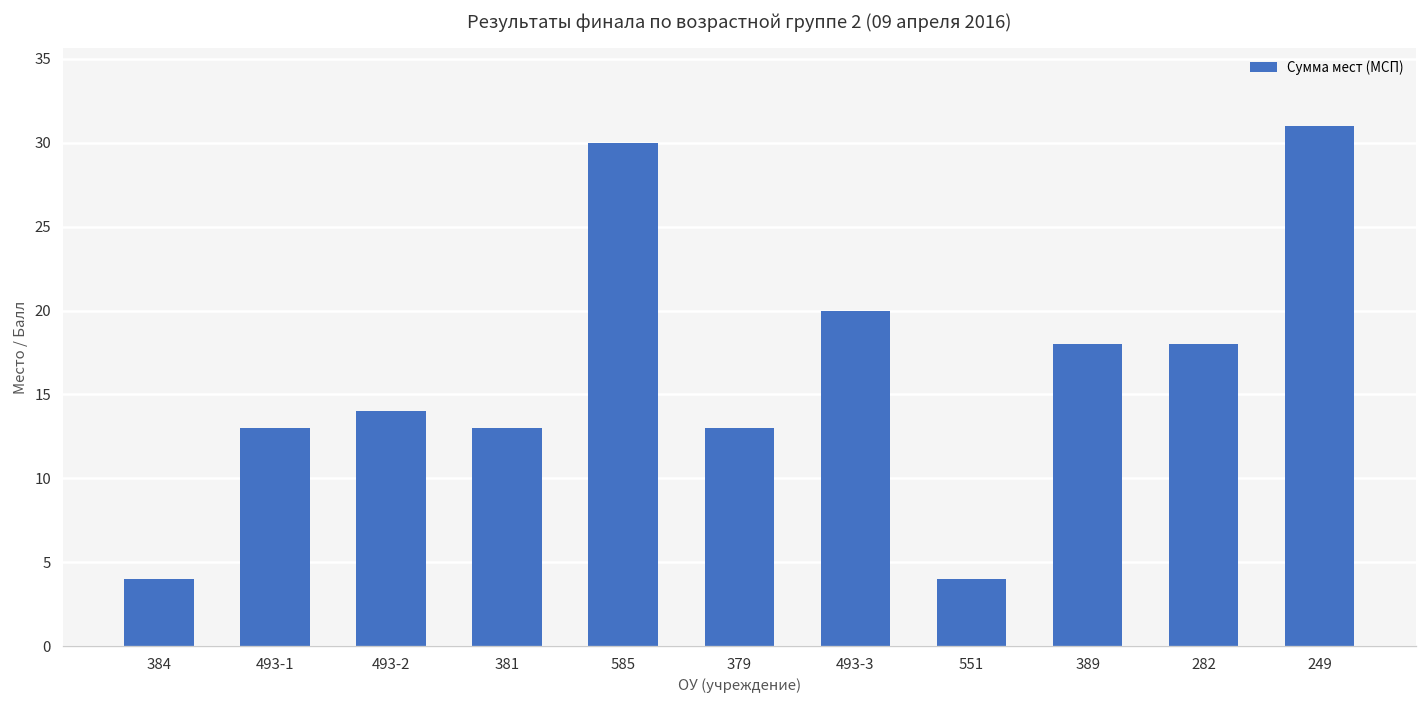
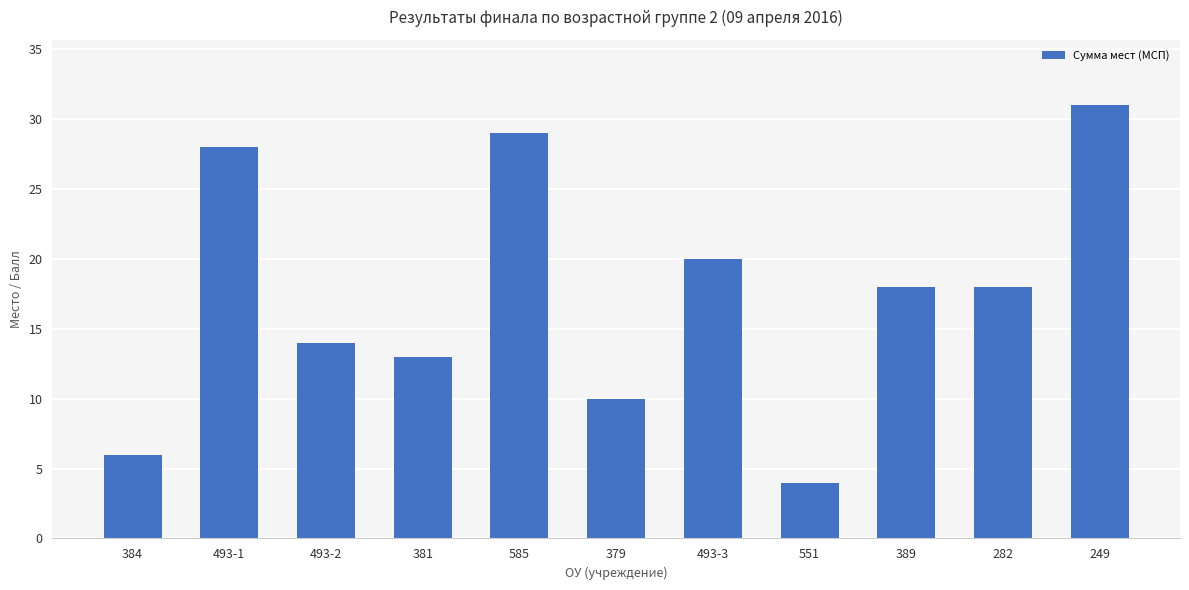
  {
-   "384": 4,
-   "493-1": 13,
+   "384": 6,
+   "493-1": 28,
    "493-2": 14,
    "381": 13,
-   "585": 30,
-   "379": 13,
+   "585": 29,
+   "379": 10,
    "493-3": 20,
    "551": 4,
    "389": 18,
    "282": 18,
    "249": 31
  }
